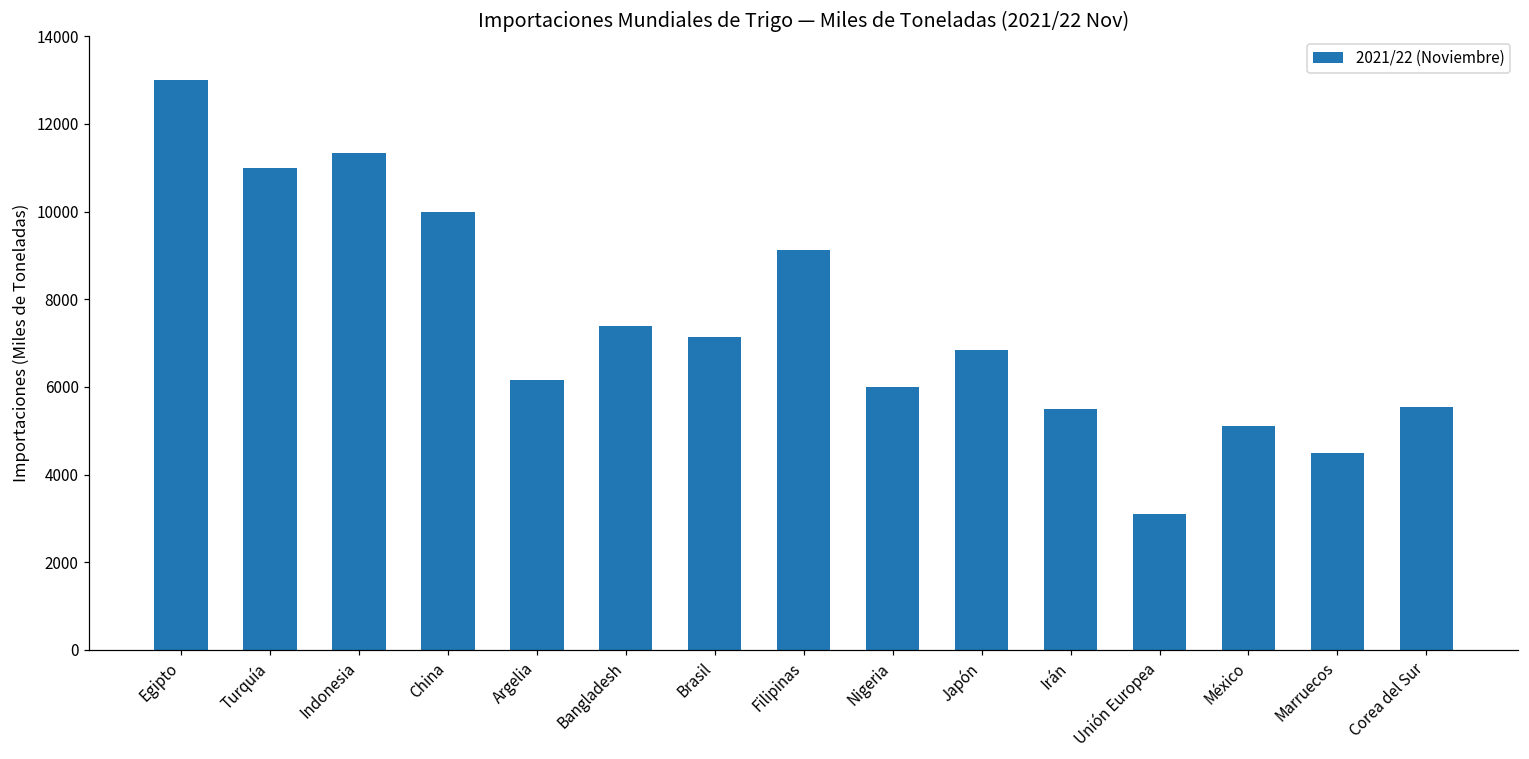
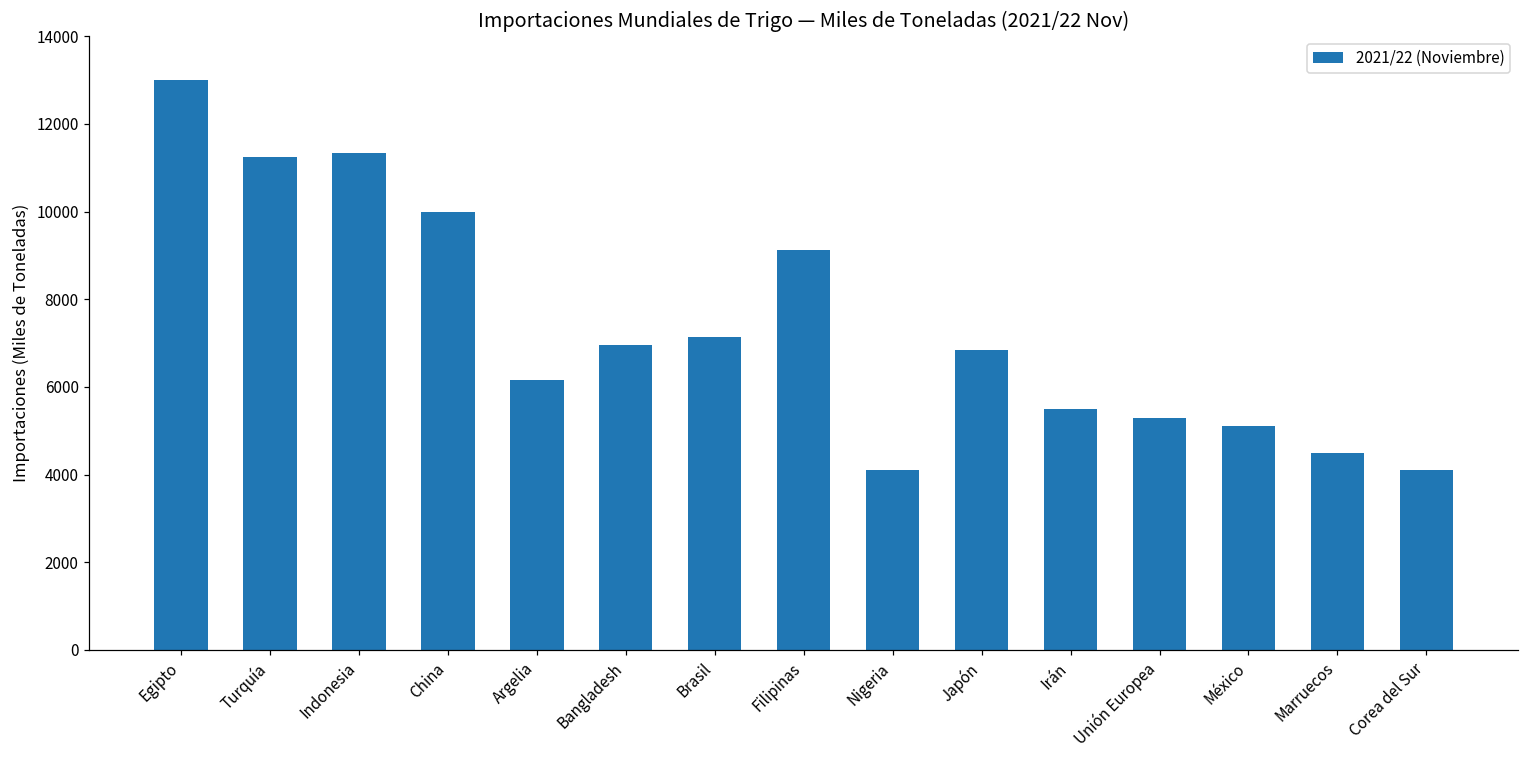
  {
    "Egipto": 13000,
-   "Turquía": 11000,
+   "Turquía": 11200,
    "Indonesia": 11300,
    "China": 10000,
    "Argelia": 6200,
-   "Bangladesh": 7400,
+   "Bangladesh": 7000,
    "Brasil": 7100,
    "Filipinas": 9100,
-   "Nigeria": 6000,
+   "Nigeria": 4100,
    "Japón": 6900,
    "Irán": 5500,
-   "Unión Europea": 3100,
+   "Unión Europea": 5300,
    "México": 5100,
    "Marruecos": 4500,
-   "Corea del Sur": 5500
+   "Corea del Sur": 4100
  }
